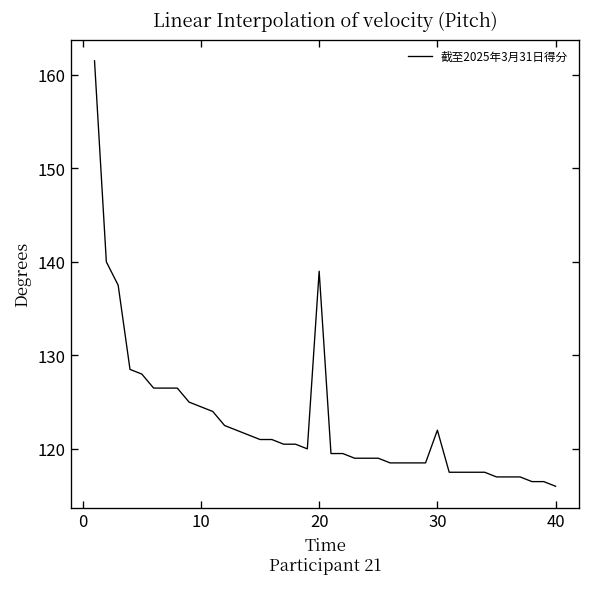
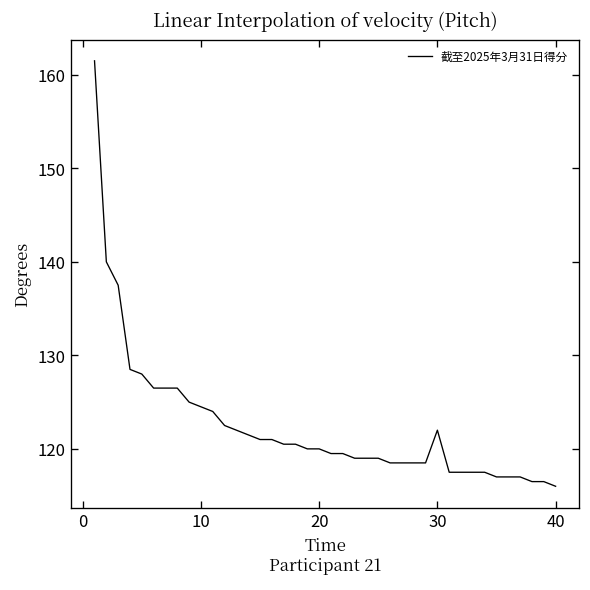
  {
    "10": 125,
-   "20": 139,
+   "20": 120,
    "30": 122,
    "40": 116
  }
